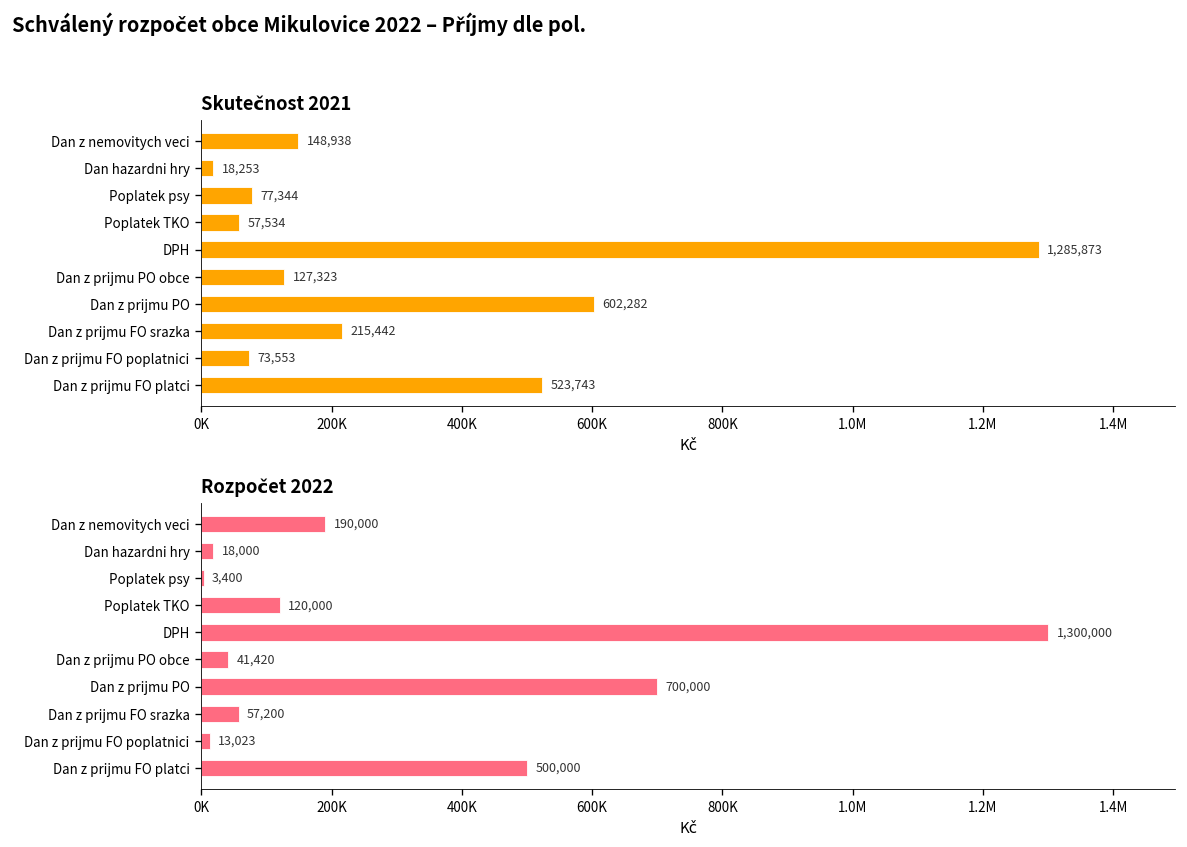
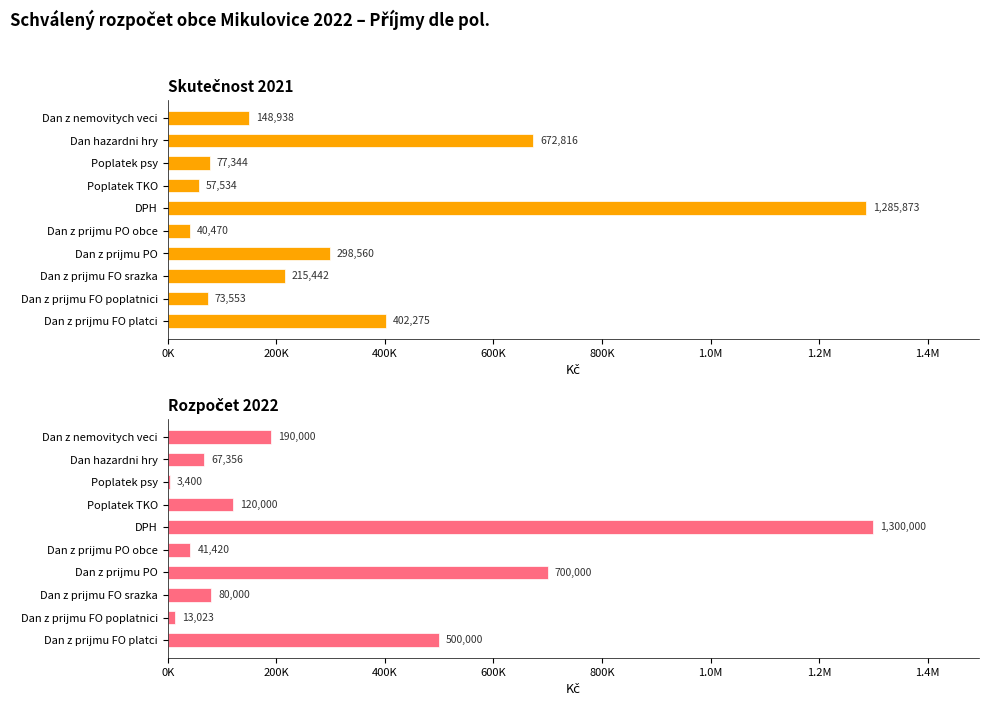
  {
    "Skutečnost 2021": {
      "Dan z nemovitych veci": "148,938",
-     "Dan hazardni hry": "18,253",
+     "Dan hazardni hry": "672,816",
      "Poplatek psy": "77,344",
      "Poplatek TKO": "57,534",
      "DPH": "1,285,873",
-     "Dan z prijmu PO obce": "127,323",
-     "Dan z prijmu PO": "602,282",
+     "Dan z prijmu PO obce": "40,470",
+     "Dan z prijmu PO": "298,560",
      "Dan z prijmu FO srazka": "215,442",
      "Dan z prijmu FO poplatnici": "73,553",
-     "Dan z prijmu FO platci": "523,743"
+     "Dan z prijmu FO platci": "402,275"
    },
    "Rozpočet 2022": {
      "Dan z nemovitych veci": "190,000",
-     "Dan hazardni hry": "18,000",
+     "Dan hazardni hry": "67,356",
      "Poplatek psy": "3,400",
      "Poplatek TKO": "120,000",
      "DPH": "1,300,000",
      "Dan z prijmu PO obce": "41,420",
      "Dan z prijmu PO": "700,000",
-     "Dan z prijmu FO srazka": "57,200",
+     "Dan z prijmu FO srazka": "80,000",
      "Dan z prijmu FO poplatnici": "13,023",
      "Dan z prijmu FO platci": "500,000"
    }
  }
